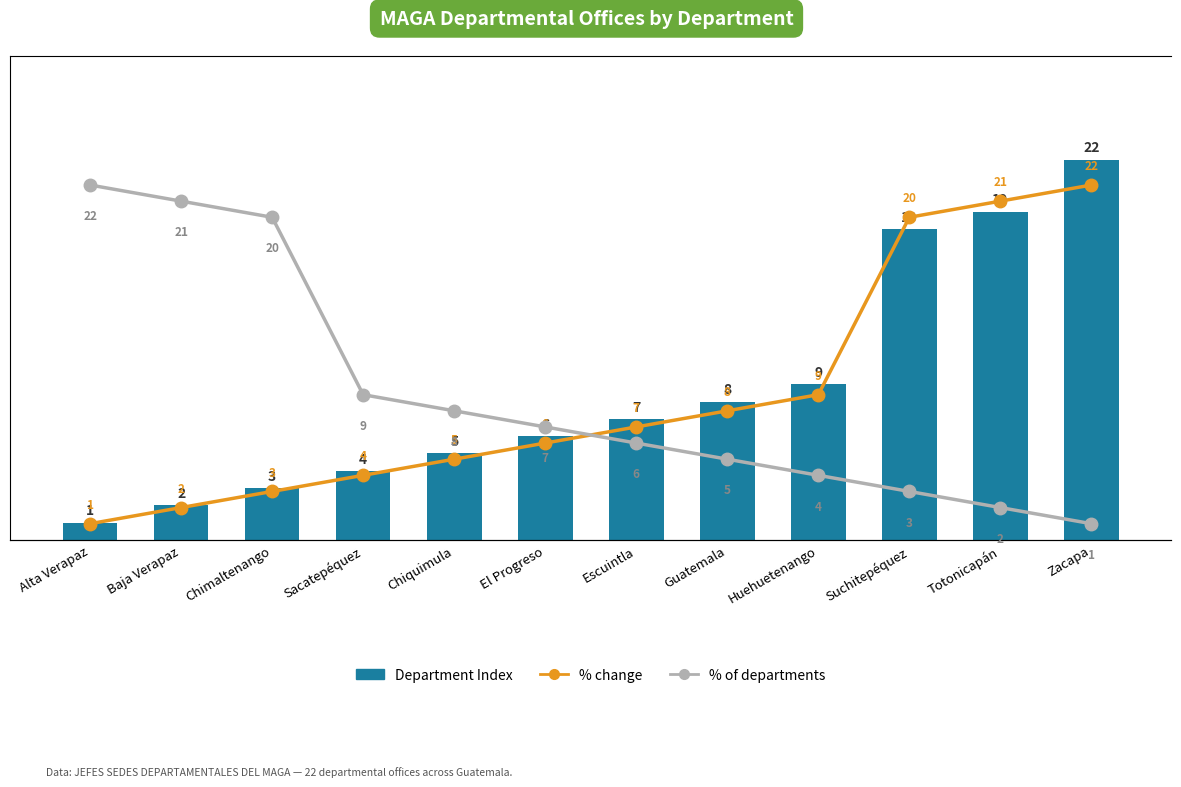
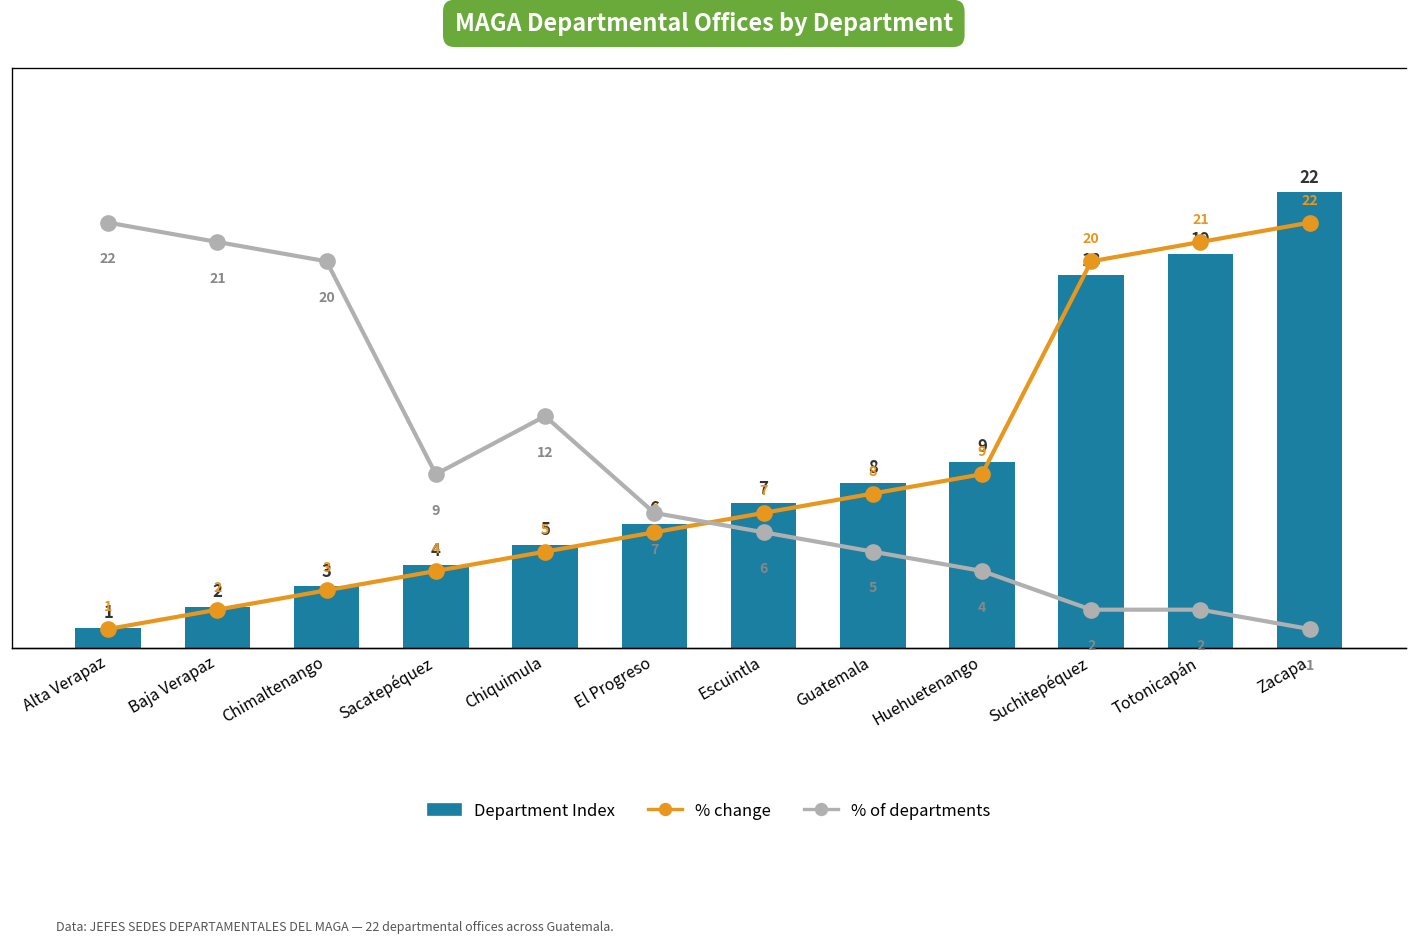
  {
    "Department Index": {
      "Zacapa": 22
    },
    "% change": {
      "Suchitepéquez": 20,
      "Totonicapán": 21
    },
    "% of departments": {
      "Alta Verapaz": 22,
      "Baja Verapaz": 21,
      "Chimaltenango": 20,
      "Sacatepéquez": 9,
-     "Chiquimula": 8,
+     "Chiquimula": 12,
      "El Progreso": 7,
      "Escuintla": 6,
      "Guatemala": 5,
      "Huehuetenango": 4,
-     "Suchitepéquez": 3,
+     "Suchitepéquez": 2,
      "Totonicapán": 2,
      "Zacapa": 1
    }
  }
